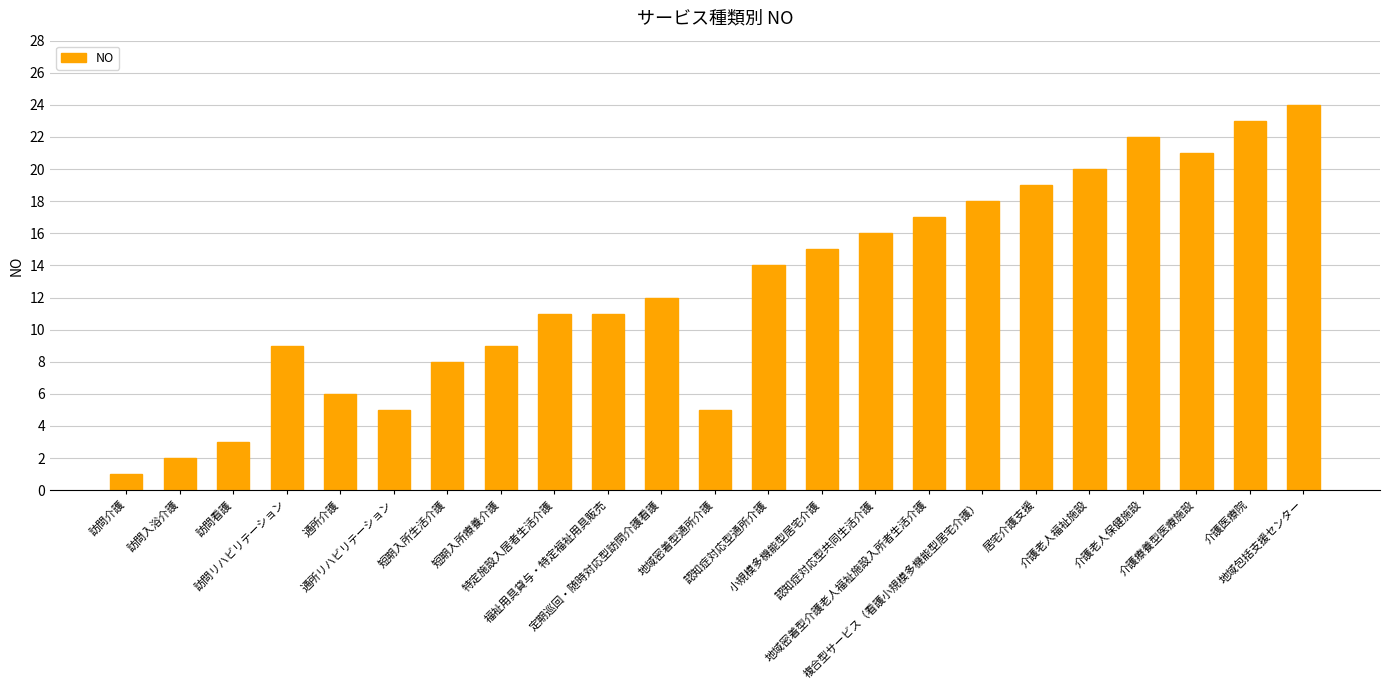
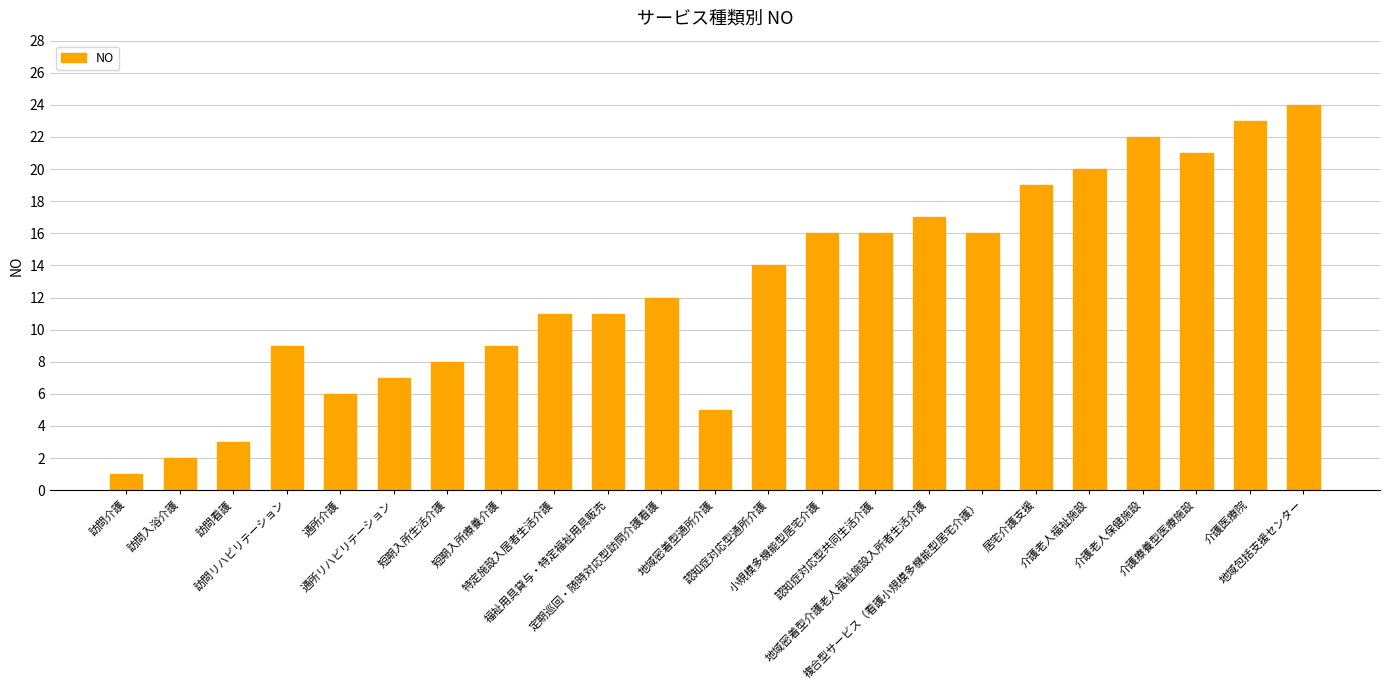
  {
    "訪問介護": 1,
    "訪問入浴介護": 2,
    "訪問看護": 3,
    "訪問リハビリテーション": 9,
    "通所介護": 6,
-   "通所リハビリテーション": 5,
+   "通所リハビリテーション": 7,
    "短期入所生活介護": 8,
    "短期入所療養介護": 9,
    "特定施設入居者生活介護": 11,
    "福祉用具貸与・特定福祉用具販売": 11,
    "定期巡回・随時対応型訪問介護看護": 12,
    "地域密着型通所介護": 5,
    "認知症対応型通所介護": 14,
-   "小規模多機能型居宅介護": 15,
+   "小規模多機能型居宅介護": 16,
    "認知症対応型共同生活介護": 16,
    "地域密着型介護老人福祉施設入所者生活介護": 17,
-   "複合型サービス（看護小規模多機能型居宅介護）": 18,
+   "複合型サービス（看護小規模多機能型居宅介護）": 16,
    "居宅介護支援": 19,
    "介護老人福祉施設": 20,
    "介護老人保健施設": 22,
    "介護療養型医療施設": 21,
    "介護医療院": 23,
    "地域包括支援センター": 24
  }
